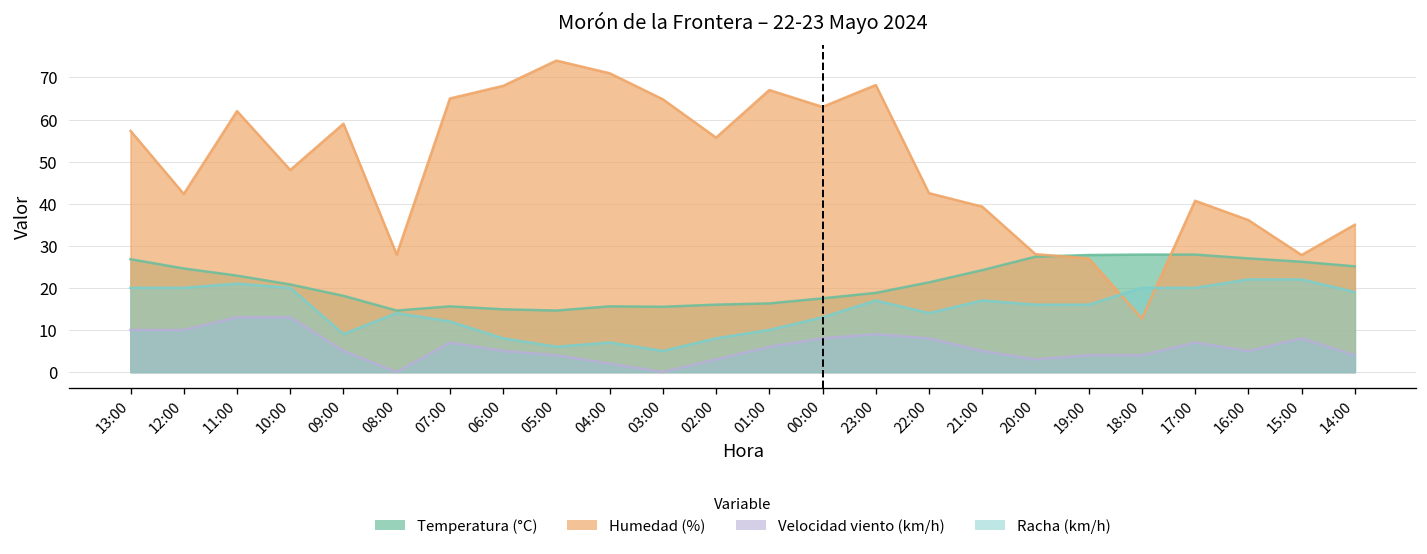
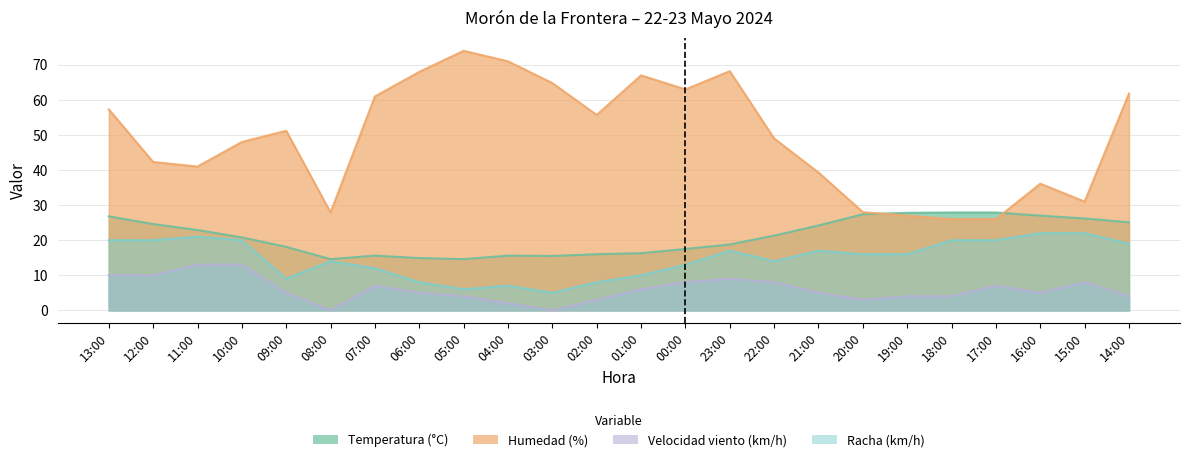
  {
    "Humedad (%)": {
      "13:00": 57,
      "12:00": 42,
-     "11:00": 62,
+     "11:00": 41,
      "10:00": 48,
-     "09:00": 59,
+     "09:00": 51,
      "08:00": 28,
-     "07:00": 65,
+     "07:00": 61,
      "06:00": 68,
      "05:00": 74,
      "04:00": 71,
      "03:00": 65,
      "02:00": 56,
      "01:00": 67,
      "00:00": 63,
      "23:00": 68,
-     "22:00": 43,
+     "22:00": 49,
      "21:00": 39,
      "19:00": 27,
-     "18:00": 13,
-     "17:00": 41,
+     "18:00": 26,
+     "17:00": 26,
      "16:00": 36,
-     "15:00": 28,
-     "14:00": 35
+     "15:00": 31,
+     "14:00": 62
    }
  }
